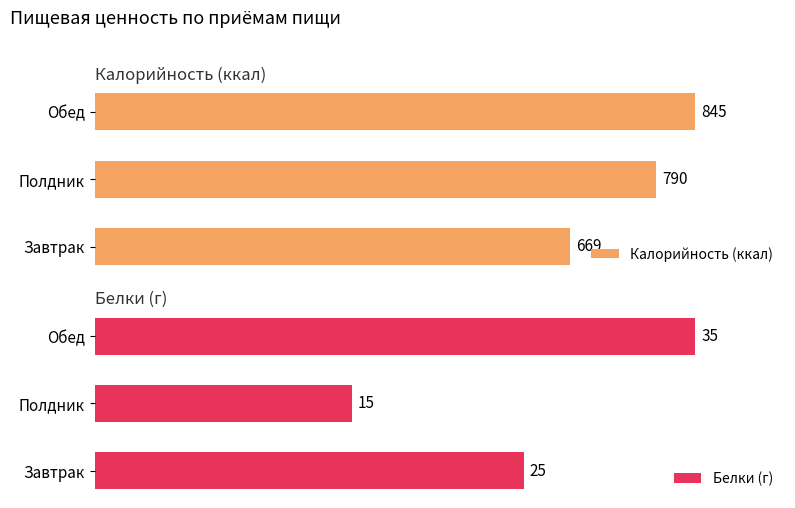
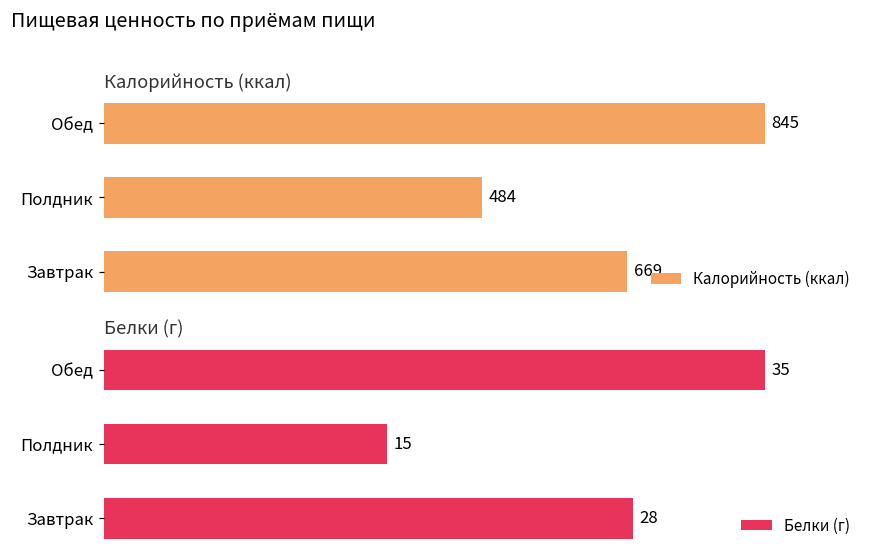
  {
    "Калорийность (ккал)": {
      "Обед": 845,
-     "Полдник": 790,
+     "Полдник": 484,
      "Завтрак": 669
    },
    "Белки (г)": {
      "Обед": 35,
      "Полдник": 15,
-     "Завтрак": 25
+     "Завтрак": 28
    }
  }
